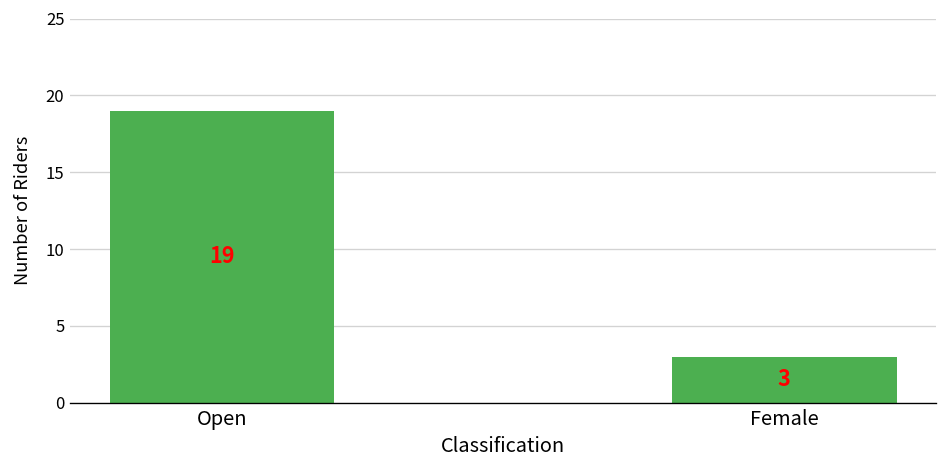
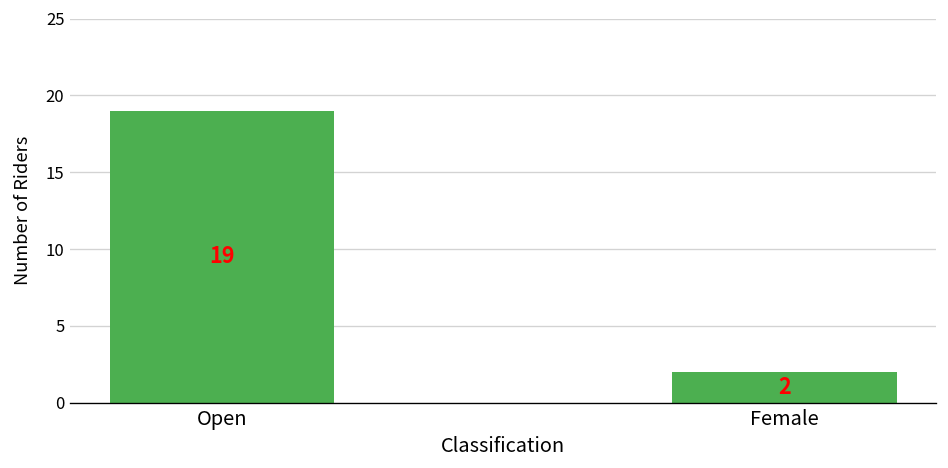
  {
    "Open": 19,
-   "Female": 3
+   "Female": 2
  }
